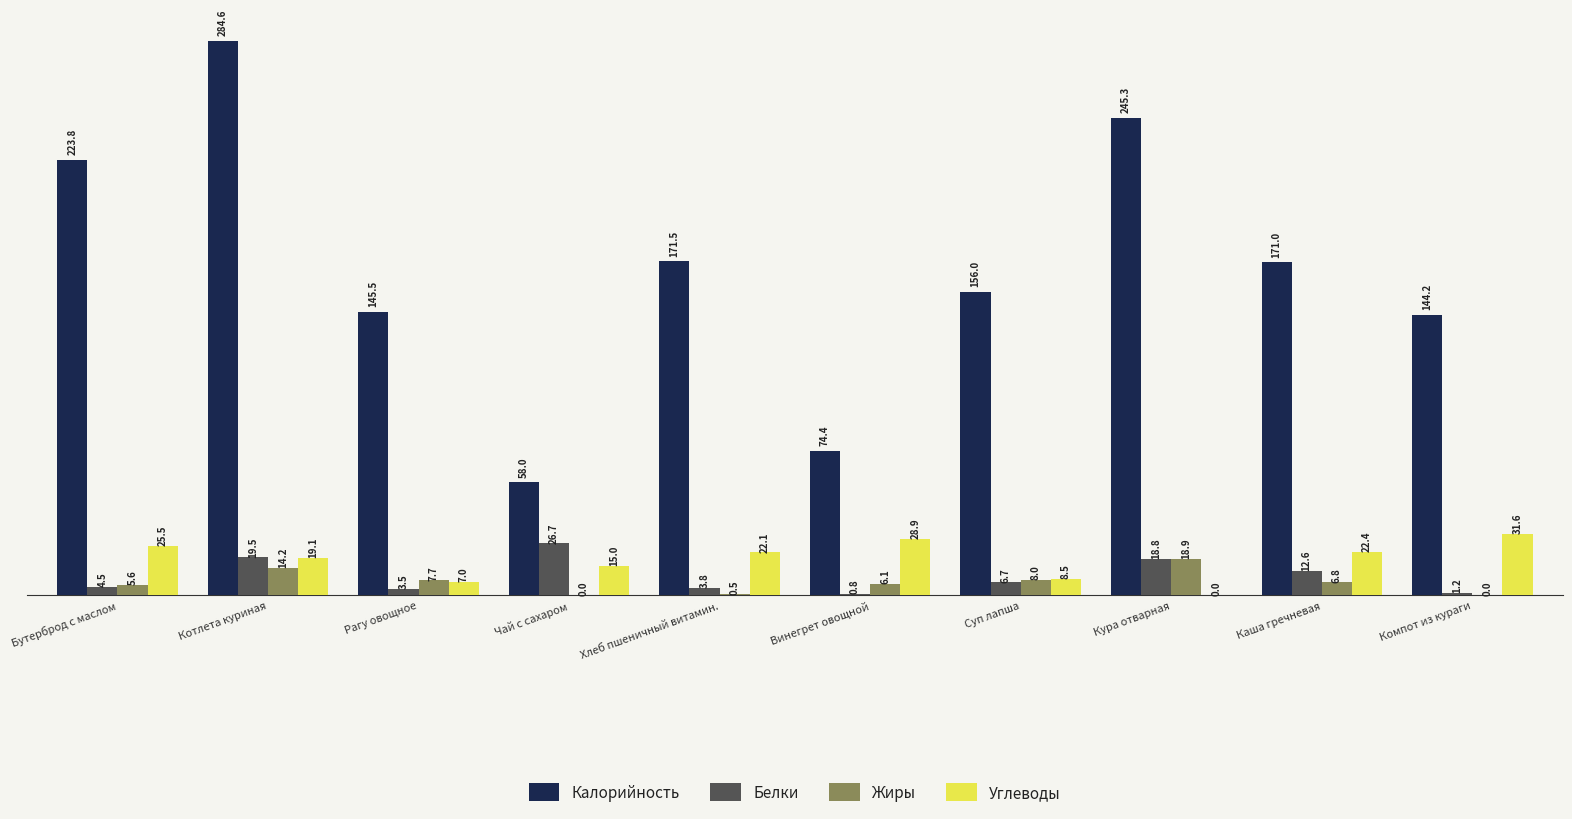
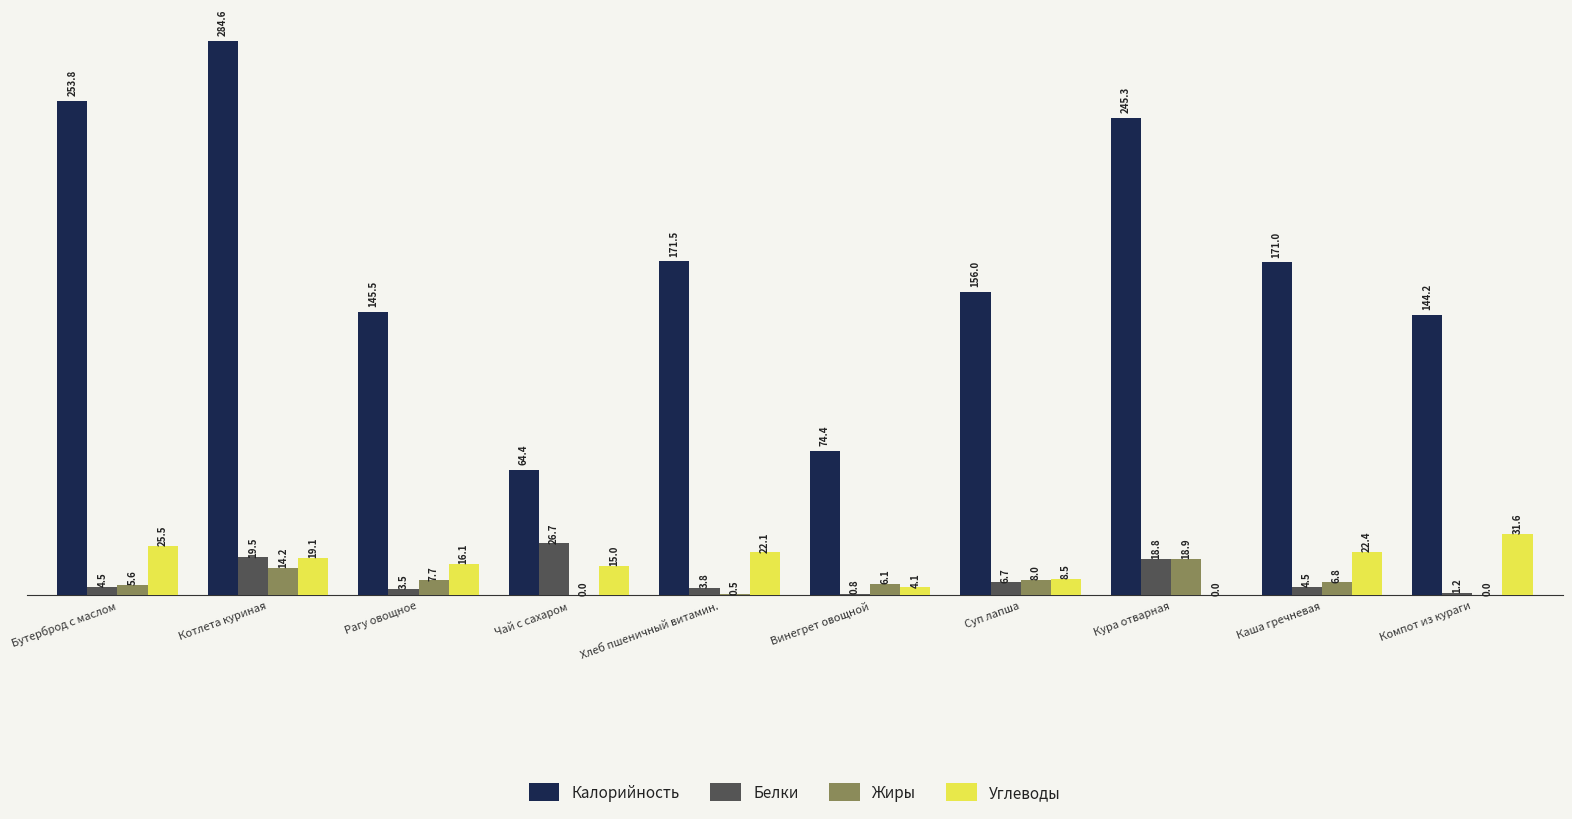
  {
    "Калорийность": {
-     "Бутерброд с маслом": 223.8,
+     "Бутерброд с маслом": 253.8,
      "Котлета куриная": 284.6,
      "Рагу овощное": 145.5,
-     "Чай с сахаром": 58.0,
+     "Чай с сахаром": 64.4,
      "Хлеб пшеничный витамин.": 171.5,
      "Винегрет овощной": 74.4,
      "Суп лапша": 156.0,
      "Кура отварная": 245.3,
      "Каша гречневая": 171.0,
      "Компот из кураги": 144.2
    },
    "Белки": {
      "Бутерброд с маслом": 4.5,
      "Котлета куриная": 19.5,
      "Рагу овощное": 3.5,
      "Чай с сахаром": 26.7,
      "Хлеб пшеничный витамин.": 3.8,
      "Винегрет овощной": 0.8,
      "Суп лапша": 6.7,
      "Кура отварная": 18.8,
-     "Каша гречневая": 12.6,
+     "Каша гречневая": 4.5,
      "Компот из кураги": 1.2
    },
    "Жиры": {
      "Бутерброд с маслом": 5.6,
      "Котлета куриная": 14.2,
      "Рагу овощное": 7.7,
      "Чай с сахаром": 0.0,
      "Хлеб пшеничный витамин.": 0.5,
      "Винегрет овощной": 6.1,
      "Суп лапша": 8.0,
      "Кура отварная": 18.9,
      "Каша гречневая": 6.8,
      "Компот из кураги": 0.0
    },
    "Углеводы": {
      "Бутерброд с маслом": 25.5,
      "Котлета куриная": 19.1,
-     "Рагу овощное": 7.0,
+     "Рагу овощное": 16.1,
      "Чай с сахаром": 15.0,
      "Хлеб пшеничный витамин.": 22.1,
-     "Винегрет овощной": 28.9,
+     "Винегрет овощной": 4.1,
      "Суп лапша": 8.5,
      "Кура отварная": 0.0,
      "Каша гречневая": 22.4,
      "Компот из кураги": 31.6
    }
  }
